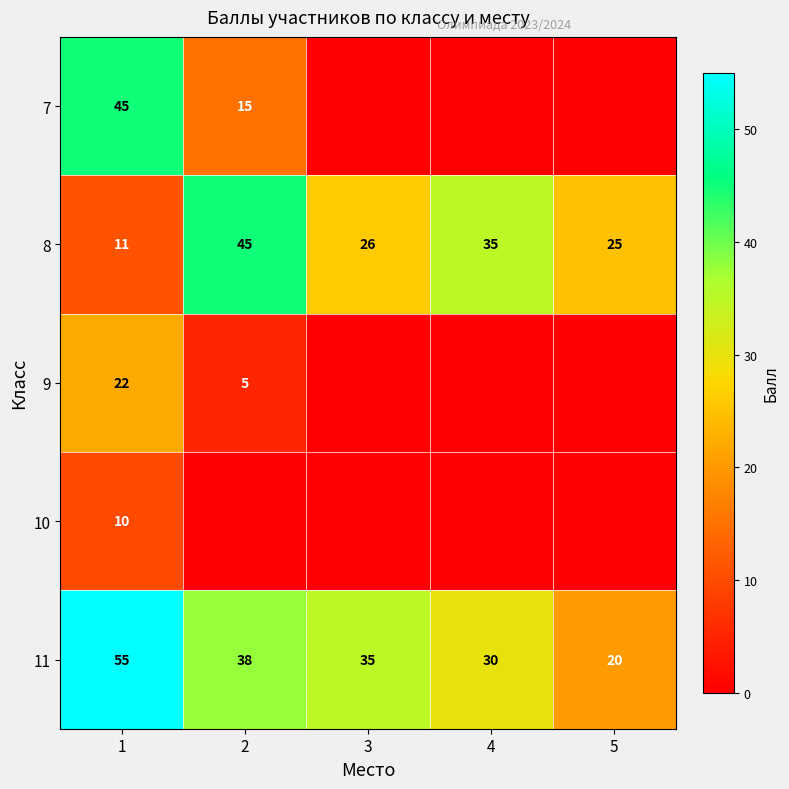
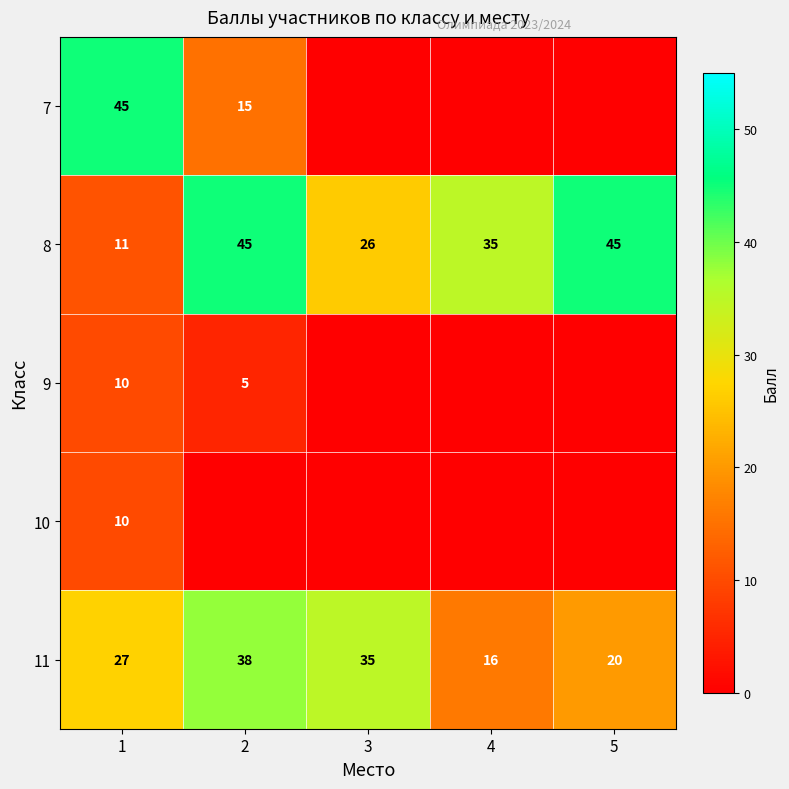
  {
    "7": {
      "1": 45,
      "2": 15
    },
    "8": {
      "1": 11,
      "2": 45,
      "3": 26,
      "4": 35,
-     "5": 25
+     "5": 45
    },
    "9": {
-     "1": 22,
+     "1": 10,
      "2": 5
    },
    "10": {
      "1": 10
    },
    "11": {
-     "1": 55,
+     "1": 27,
      "2": 38,
      "3": 35,
-     "4": 30,
+     "4": 16,
      "5": 20
    }
  }
